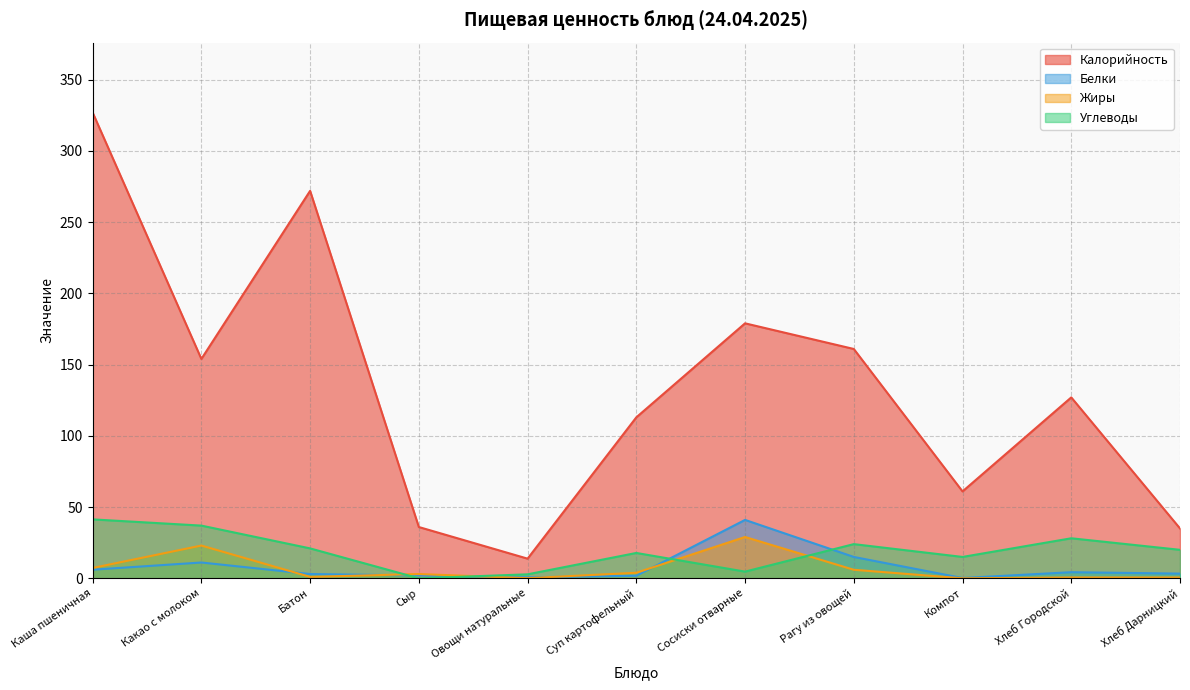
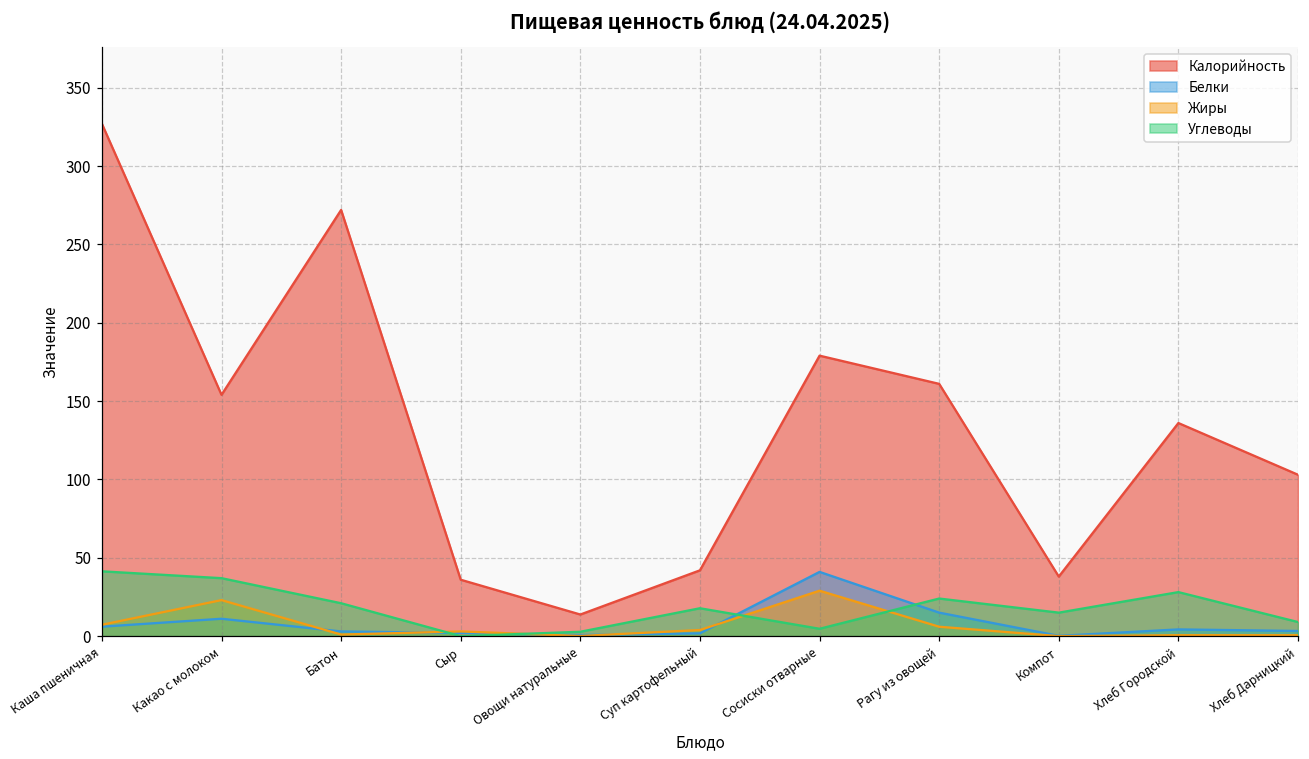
  {
    "Калорийность": {
      "Каша пшеничная": 327,
      "Какао с молоком": 154,
      "Батон": 272,
      "Сыр": 36,
      "Овощи натуральные": 14,
-     "Суп картофельный": 113,
+     "Суп картофельный": 42,
      "Сосиски отварные": 179,
      "Рагу из овощей": 161,
-     "Компот": 61,
-     "Хлеб Городской": 127,
-     "Хлеб Дарницкий": 35
+     "Компот": 38,
+     "Хлеб Городской": 136,
+     "Хлеб Дарницкий": 103
    },
    "Белки": {
      "Какао с молоком": 11,
      "Батон": 3,
      "Суп картофельный": 2,
      "Сосиски отварные": 41,
      "Рагу из овощей": 15,
      "Хлеб Городской": 4,
      "Хлеб Дарницкий": 3
    },
    "Жиры": {
      "Какао с молоком": 23,
      "Батон": 1,
      "Суп картофельный": 4,
      "Сосиски отварные": 29,
      "Рагу из овощей": 6,
      "Хлеб Городской": 1,
      "Хлеб Дарницкий": 1
    },
    "Углеводы": {
      "Каша пшеничная": 41,
      "Какао с молоком": 37,
      "Батон": 21,
      "Сыр": 0,
      "Овощи натуральные": 3,
      "Суп картофельный": 18,
      "Сосиски отварные": 5,
      "Рагу из овощей": 24,
      "Компот": 15,
      "Хлеб Городской": 28,
-     "Хлеб Дарницкий": 20
+     "Хлеб Дарницкий": 9
    }
  }
